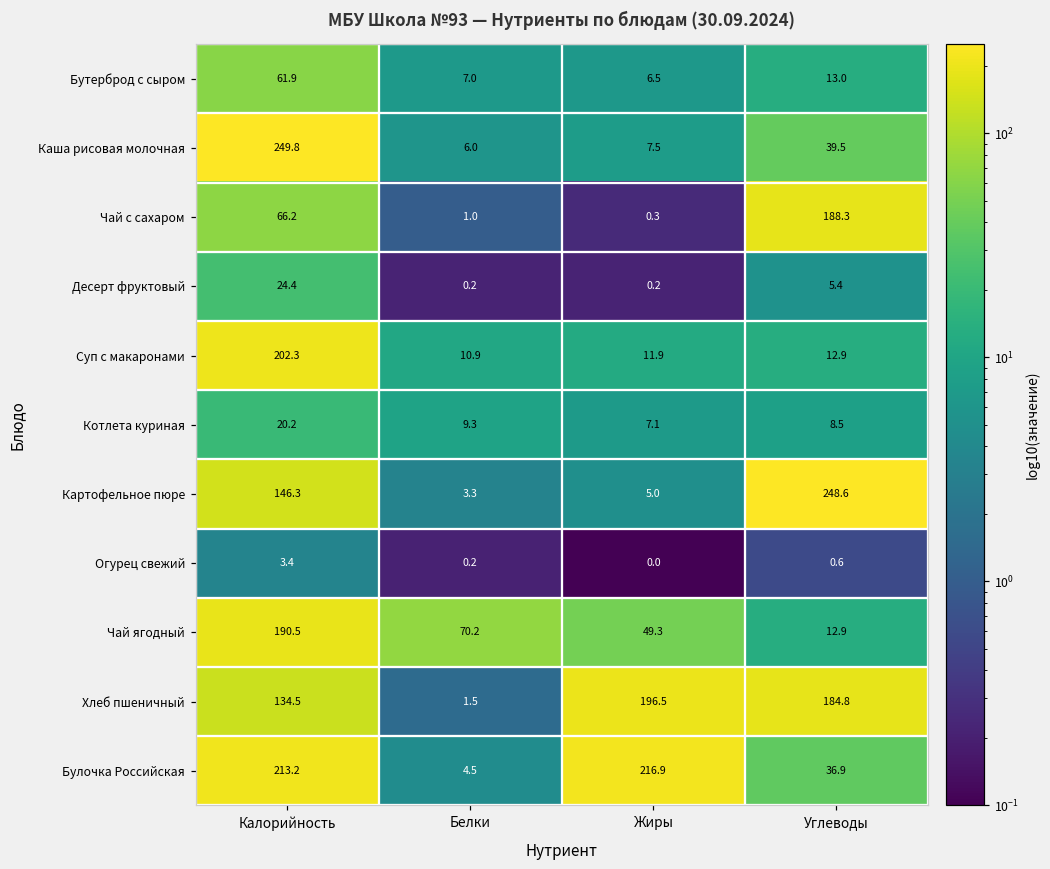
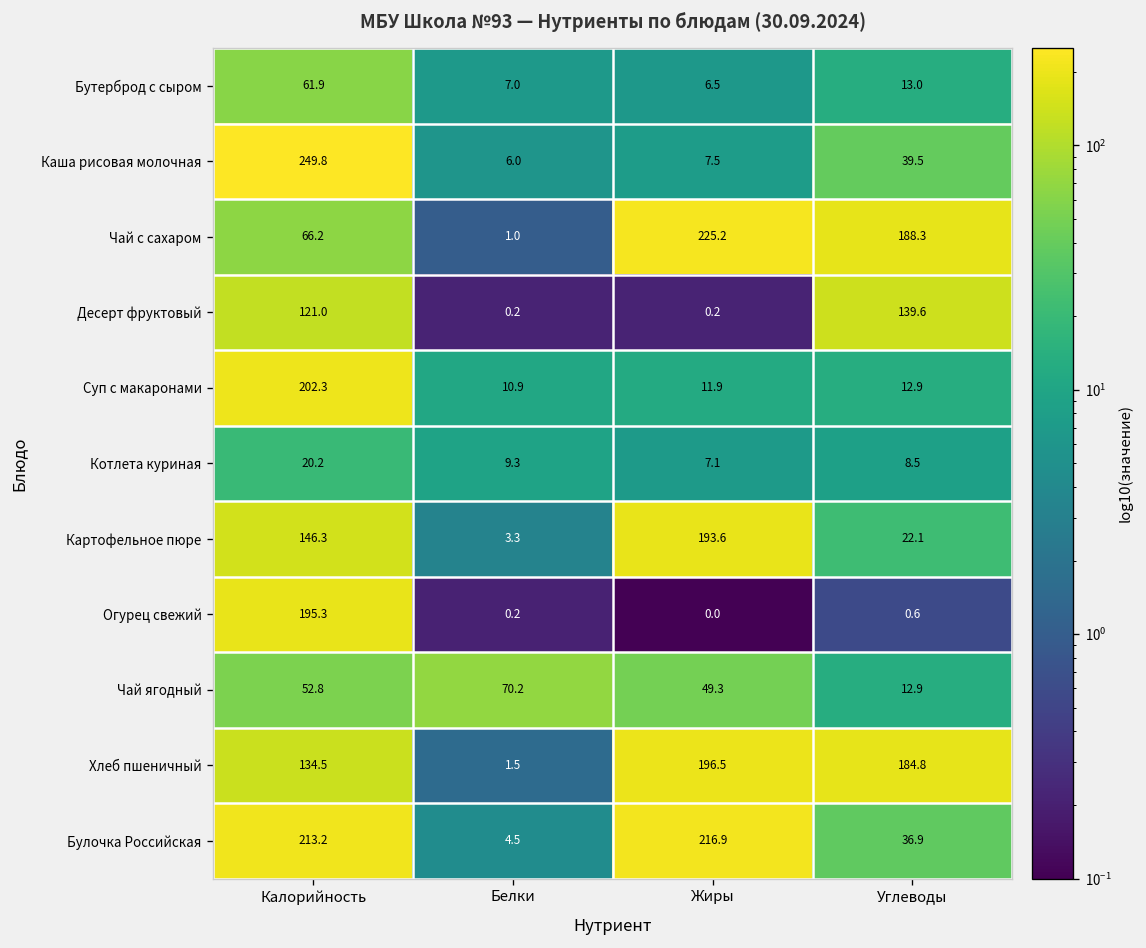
  {
    "Бутерброд с сыром": {
      "Калорийность": 61.9,
      "Белки": 7.0,
      "Жиры": 6.5,
      "Углеводы": 13.0
    },
    "Каша рисовая молочная": {
      "Калорийность": 249.8,
      "Белки": 6.0,
      "Жиры": 7.5,
      "Углеводы": 39.5
    },
    "Чай с сахаром": {
      "Калорийность": 66.2,
      "Белки": 1.0,
-     "Жиры": 0.3,
+     "Жиры": 225.2,
      "Углеводы": 188.3
    },
    "Десерт фруктовый": {
-     "Калорийность": 24.4,
+     "Калорийность": 121.0,
      "Белки": 0.2,
      "Жиры": 0.2,
-     "Углеводы": 5.4
+     "Углеводы": 139.6
    },
    "Суп с макаронами": {
      "Калорийность": 202.3,
      "Белки": 10.9,
      "Жиры": 11.9,
      "Углеводы": 12.9
    },
    "Котлета куриная": {
      "Калорийность": 20.2,
      "Белки": 9.3,
      "Жиры": 7.1,
      "Углеводы": 8.5
    },
    "Картофельное пюре": {
      "Калорийность": 146.3,
      "Белки": 3.3,
-     "Жиры": 5.0,
-     "Углеводы": 248.6
+     "Жиры": 193.6,
+     "Углеводы": 22.1
    },
    "Огурец свежий": {
-     "Калорийность": 3.4,
+     "Калорийность": 195.3,
      "Белки": 0.2,
      "Жиры": 0.0,
      "Углеводы": 0.6
    },
    "Чай ягодный": {
-     "Калорийность": 190.5,
+     "Калорийность": 52.8,
      "Белки": 70.2,
      "Жиры": 49.3,
      "Углеводы": 12.9
    },
    "Хлеб пшеничный": {
      "Калорийность": 134.5,
      "Белки": 1.5,
      "Жиры": 196.5,
      "Углеводы": 184.8
    },
    "Булочка Российская": {
      "Калорийность": 213.2,
      "Белки": 4.5,
      "Жиры": 216.9,
      "Углеводы": 36.9
    }
  }
